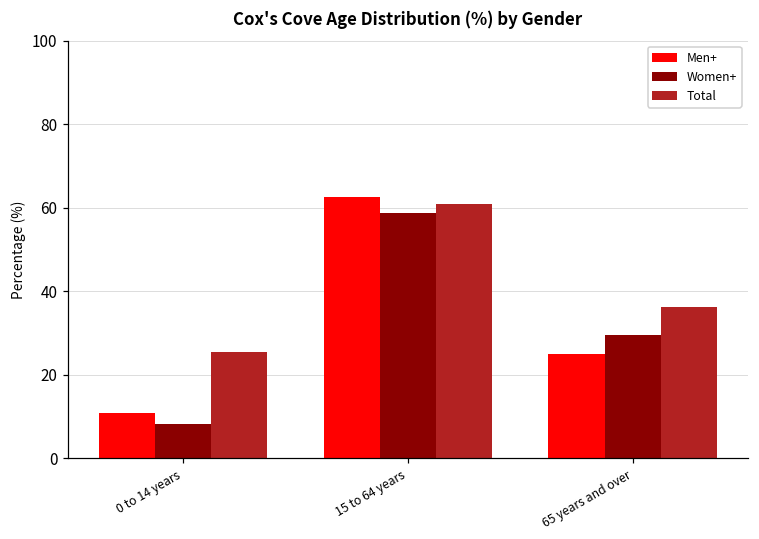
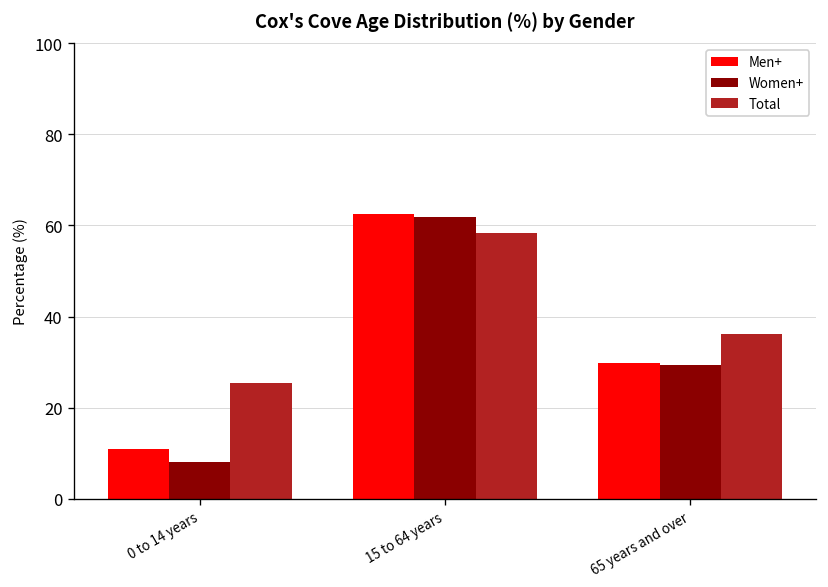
  {
    "Men+": {
      "0 to 14 years": 11,
      "15 to 64 years": 63,
-     "65 years and over": 25
+     "65 years and over": 30
    },
    "Women+": {
      "0 to 14 years": 8,
-     "15 to 64 years": 59,
+     "15 to 64 years": 62,
      "65 years and over": 29
    },
    "Total": {
      "0 to 14 years": 26,
-     "15 to 64 years": 61,
+     "15 to 64 years": 58,
      "65 years and over": 36
    }
  }
